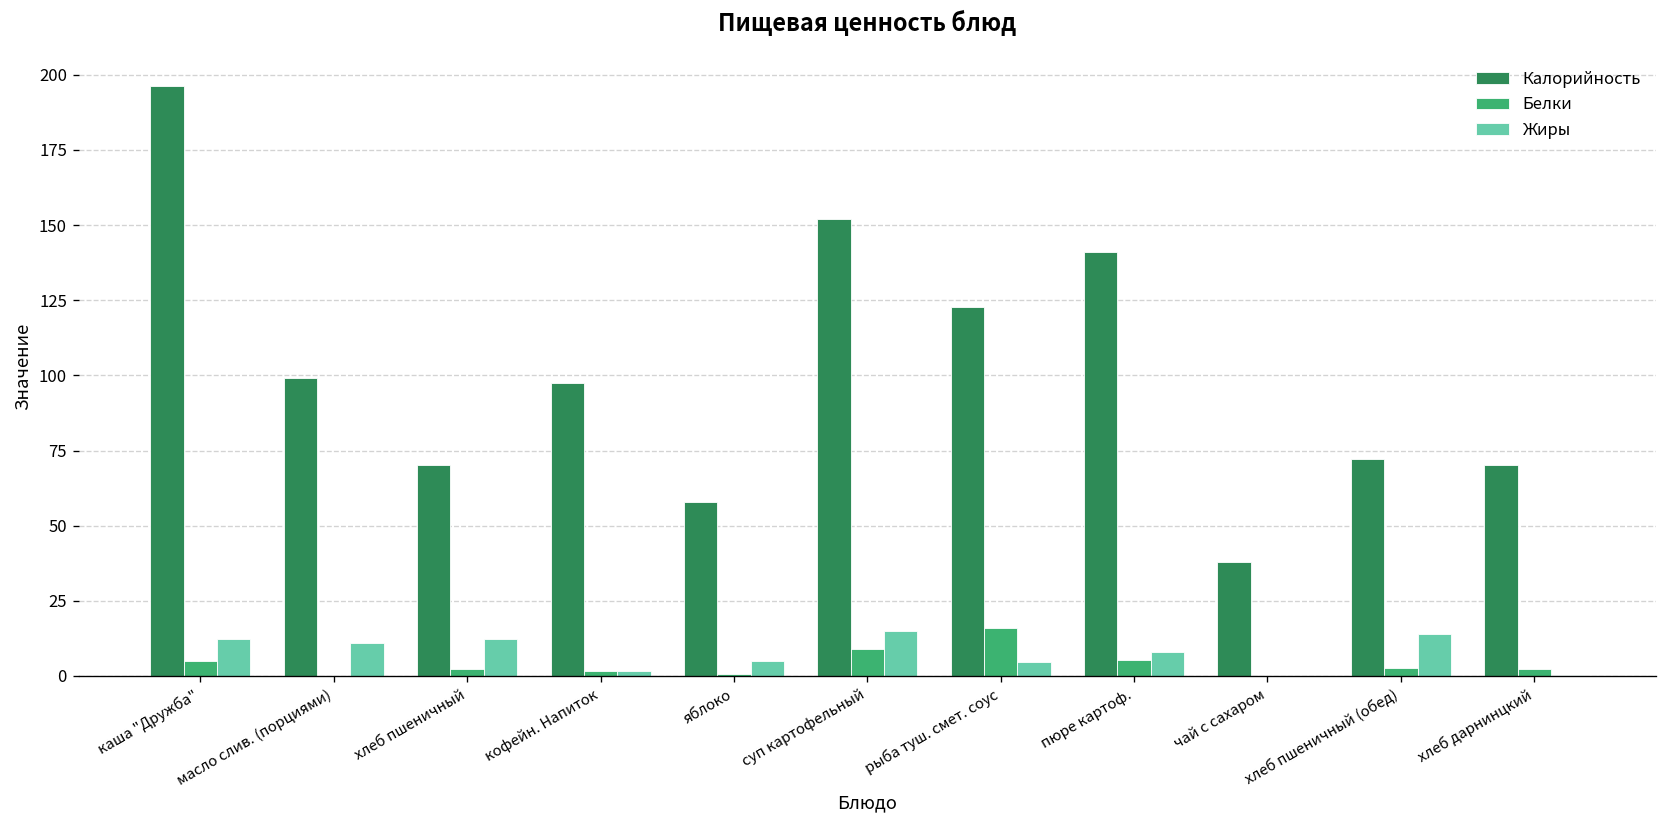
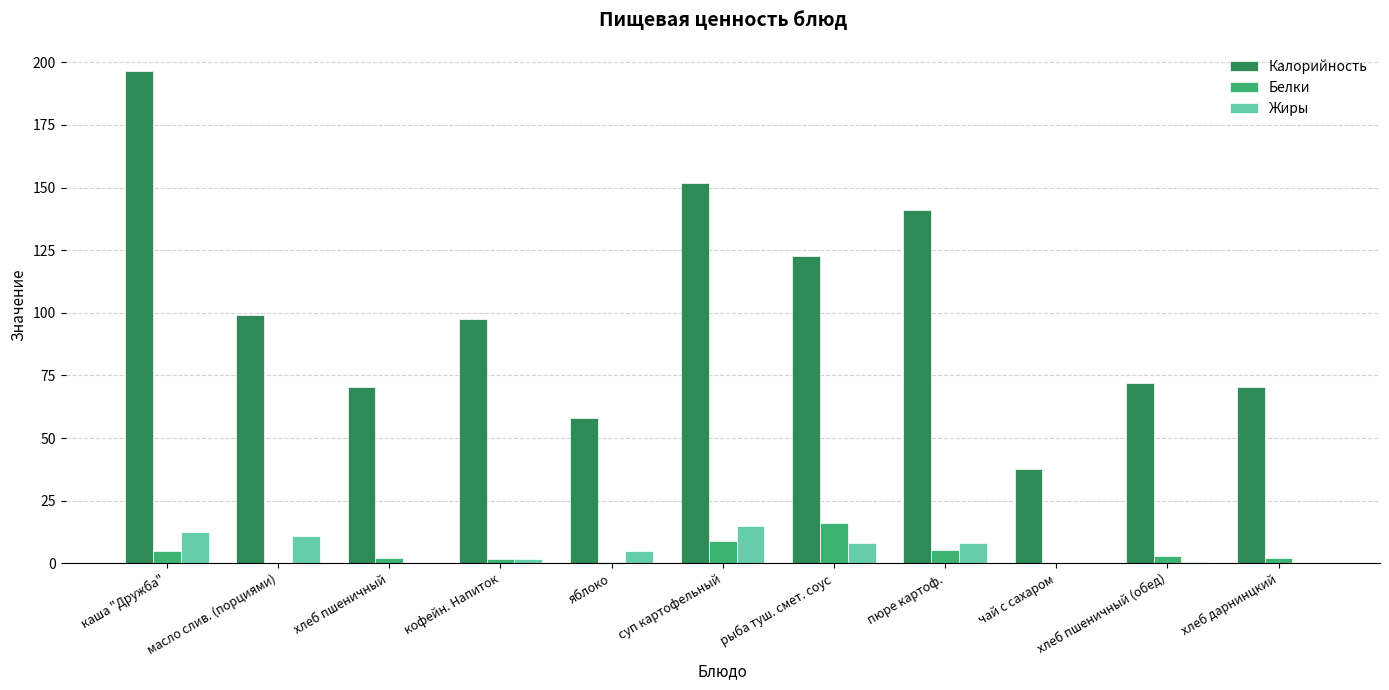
  {
    "Жиры": {
      "каша \"Дружба\"": 12,
      "масло слив. (порциями)": 11,
-     "хлеб пшеничный": 12,
+     "хлеб пшеничный": 0,
      "кофейн. Напиток": 2,
      "яблоко": 5,
      "суп картофельный": 15,
-     "рыба туш. смет. соус": 5,
+     "рыба туш. смет. соус": 8,
      "пюре картоф.": 8,
      "чай с сахаром": 0,
-     "хлеб пшеничный (обед)": 14
+     "хлеб пшеничный (обед)": 1
    }
  }
